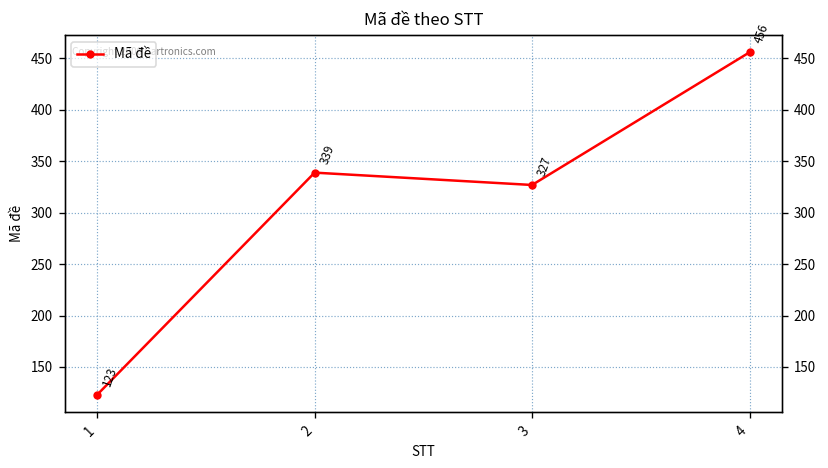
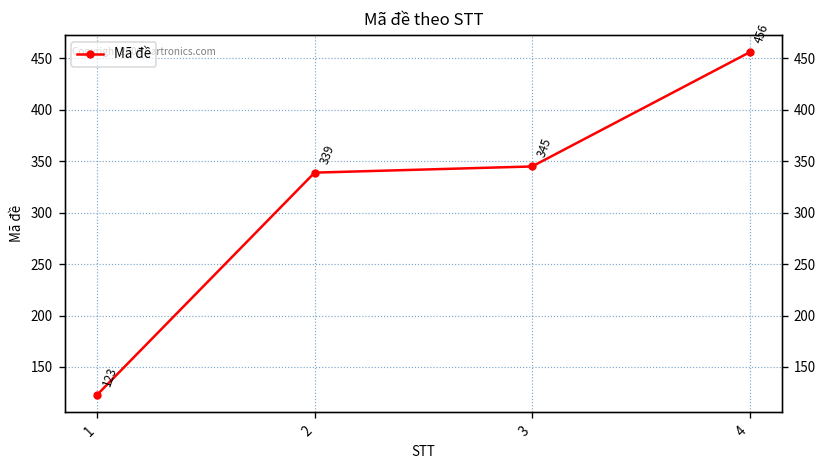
  {
    "1": 123,
    "2": 339,
-   "3": 327,
+   "3": 345,
    "4": 456
  }
